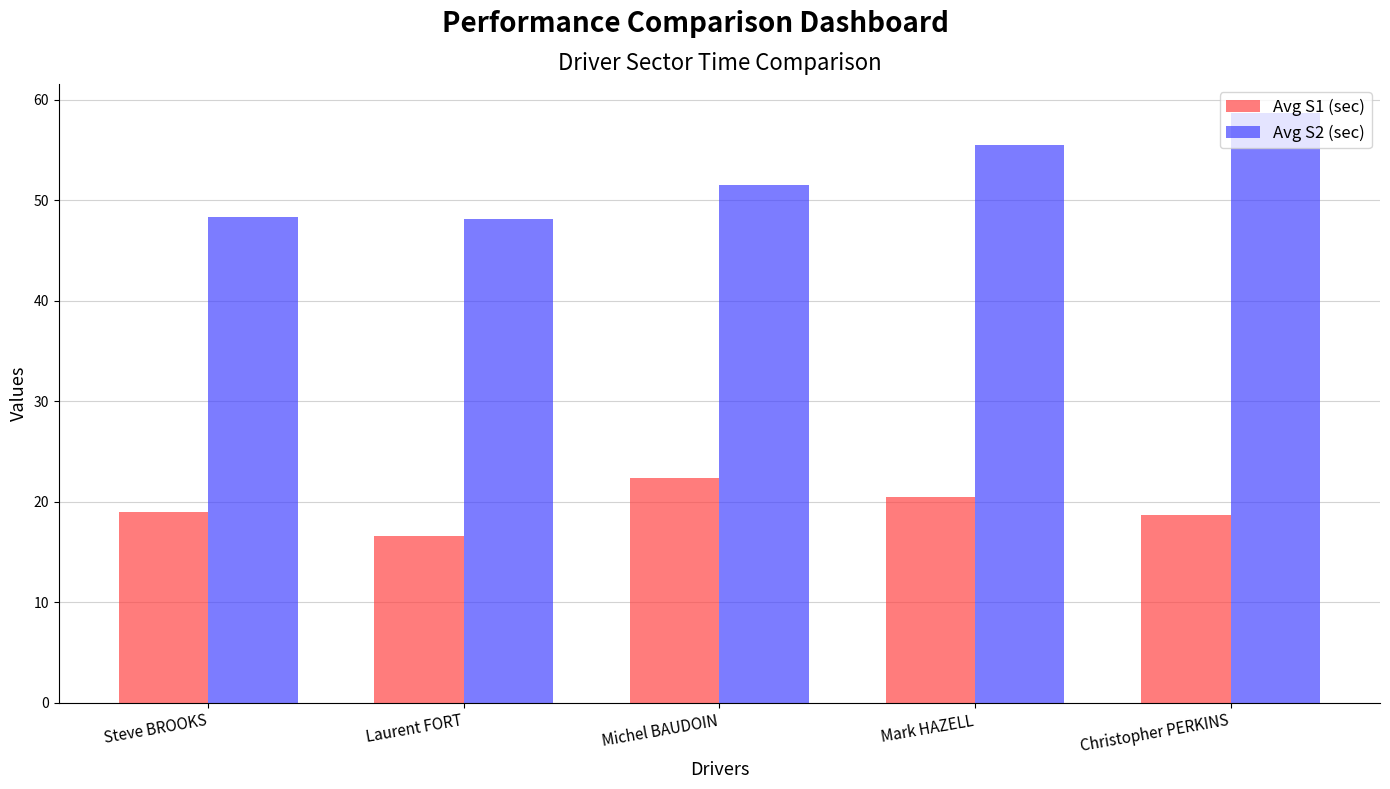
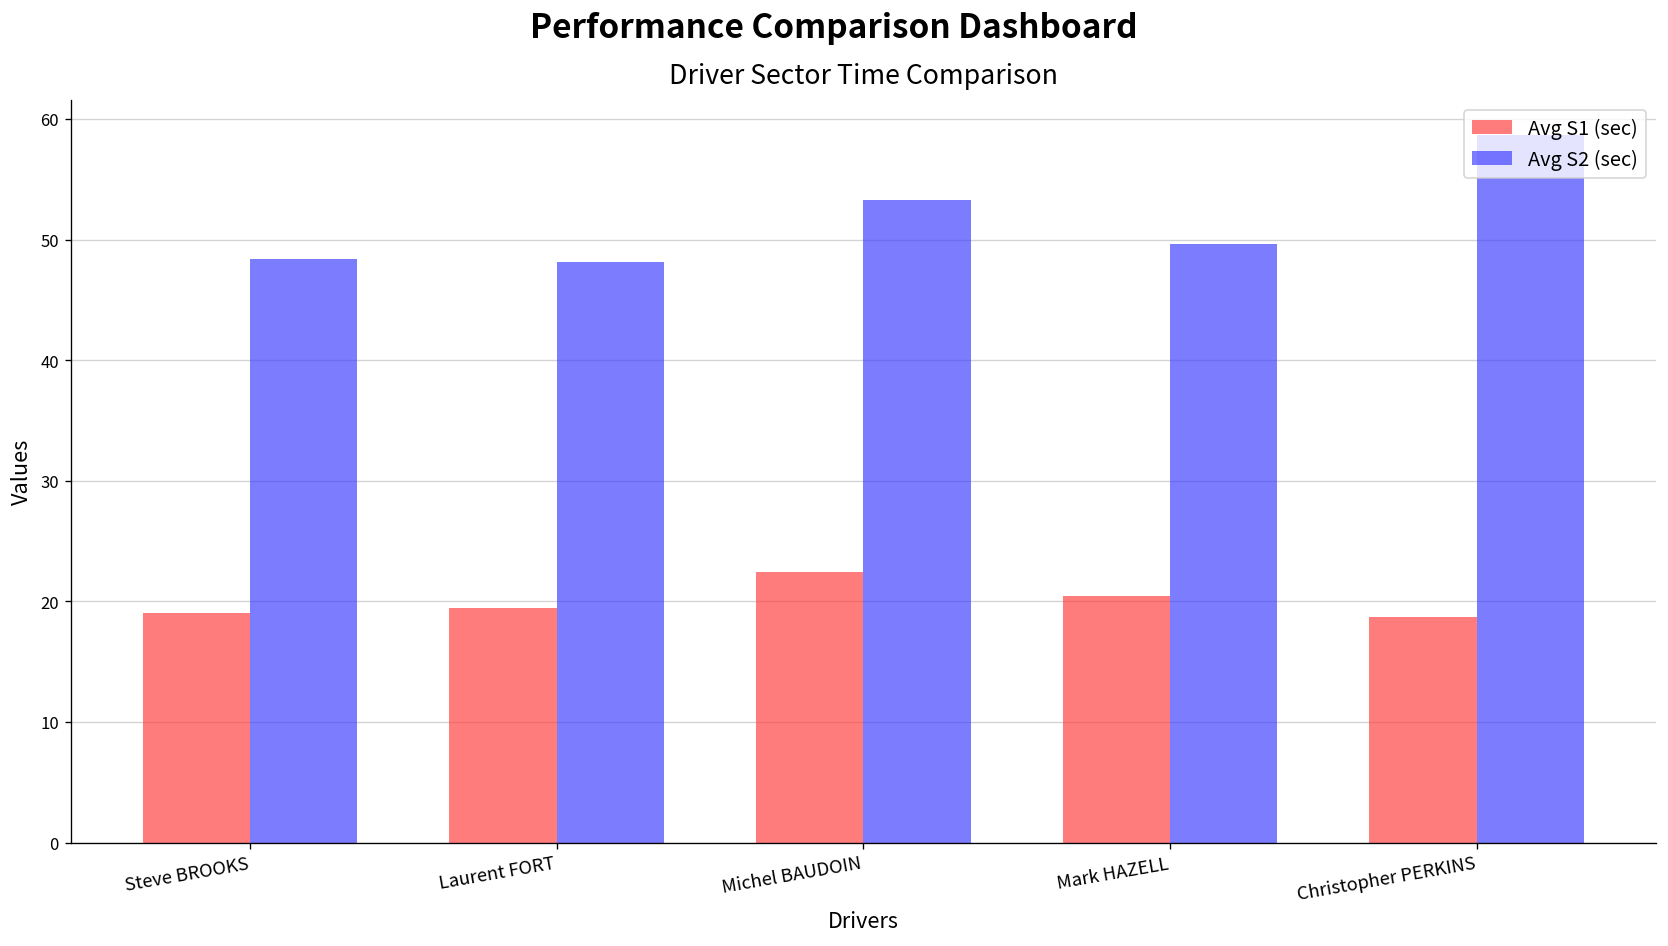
  {
    "Avg S1 (sec)": {
      "Steve BROOKS": 19.0,
-     "Laurent FORT": 16.6,
+     "Laurent FORT": 19.4,
      "Michel BAUDOIN": 22.4,
      "Mark HAZELL": 20.4,
      "Christopher PERKINS": 18.7
    },
    "Avg S2 (sec)": {
      "Steve BROOKS": 48.4,
      "Laurent FORT": 48.1,
-     "Michel BAUDOIN": 51.5,
-     "Mark HAZELL": 55.6
+     "Michel BAUDOIN": 53.3,
+     "Mark HAZELL": 49.6
    }
  }
